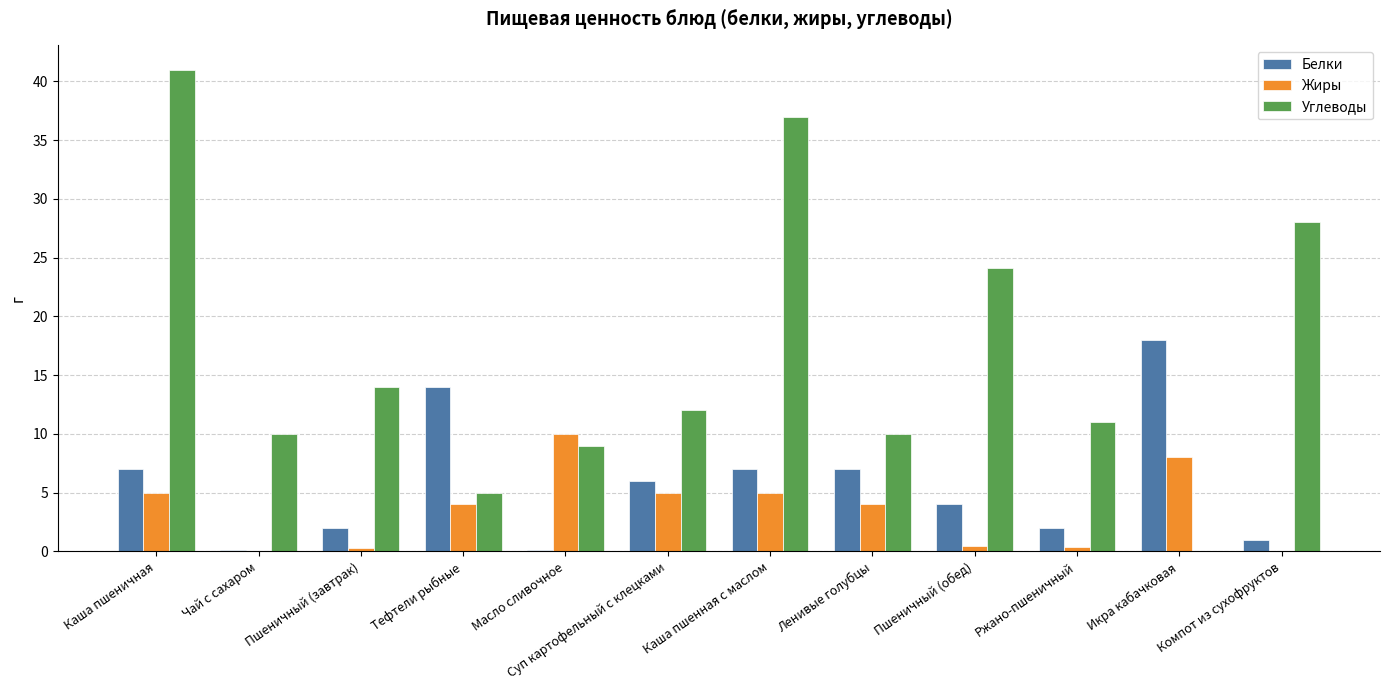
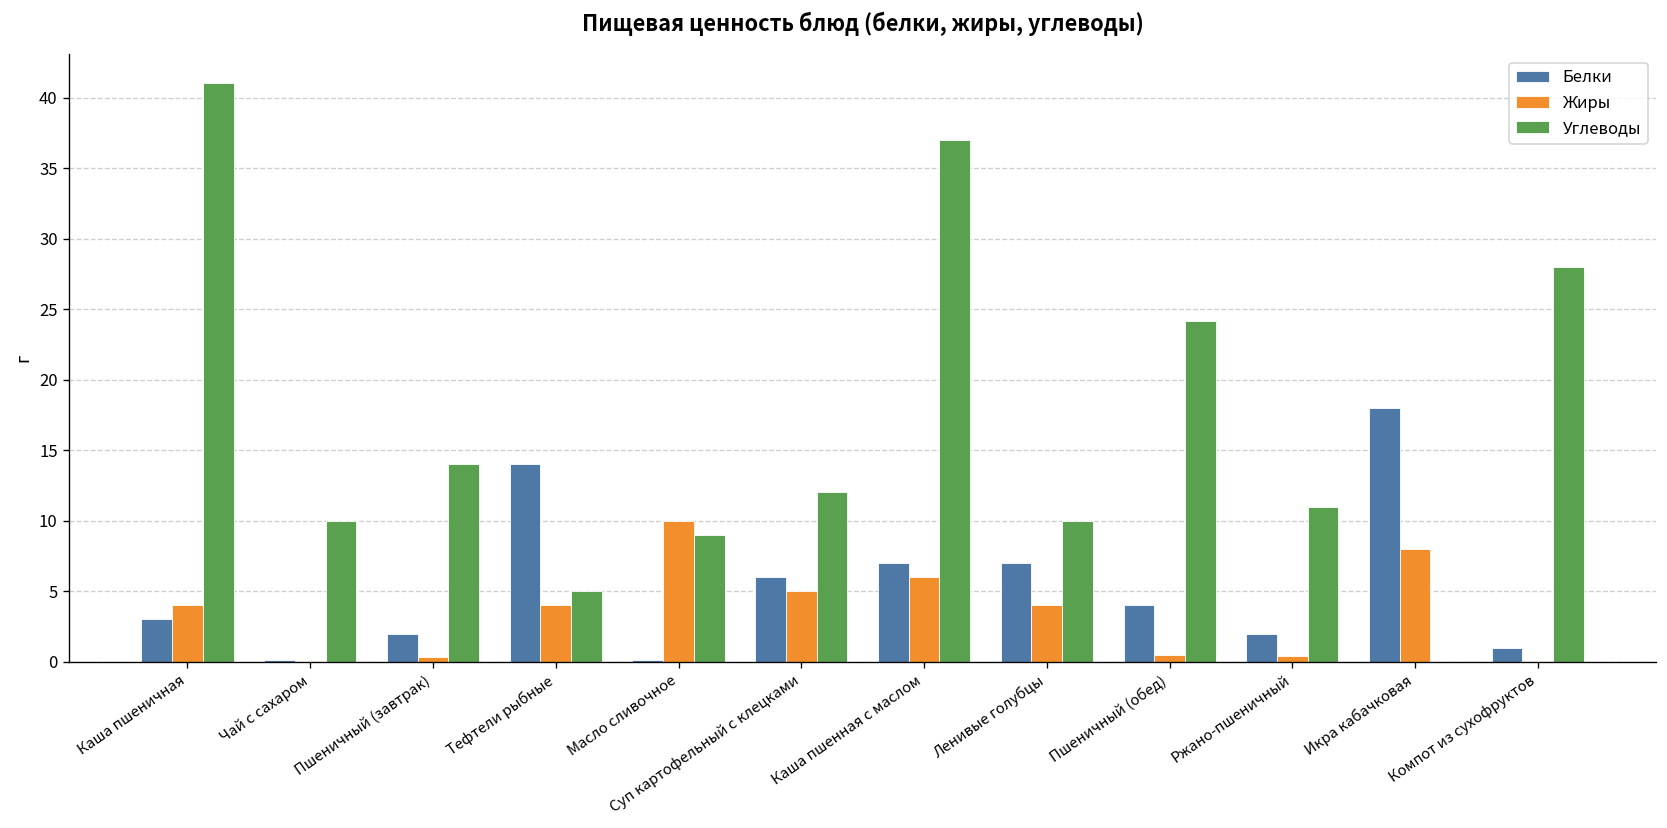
  {
    "Белки": {
-     "Каша пшеничная": 7,
+     "Каша пшеничная": 3,
      "Пшеничный (завтрак)": 2,
      "Тефтели рыбные": 14,
      "Суп картофельный с клецками": 6,
      "Каша пшенная с маслом": 7,
      "Ленивые голубцы": 7,
      "Пшеничный (обед)": 4,
      "Ржано-пшеничный": 2,
      "Икра кабачковая": 18,
      "Компот из сухофруктов": 1
    },
    "Жиры": {
-     "Каша пшеничная": 5,
+     "Каша пшеничная": 4,
      "Пшеничный (завтрак)": 0.3,
      "Тефтели рыбные": 4,
      "Масло сливочное": 10,
      "Суп картофельный с клецками": 5,
-     "Каша пшенная с маслом": 5,
+     "Каша пшенная с маслом": 6,
      "Ленивые голубцы": 4,
      "Пшеничный (обед)": 0.5,
      "Ржано-пшеничный": 0.4,
      "Икра кабачковая": 8
    },
    "Углеводы": {
      "Каша пшеничная": 41,
      "Чай с сахаром": 10,
      "Пшеничный (завтрак)": 14,
      "Тефтели рыбные": 5,
      "Масло сливочное": 9,
      "Суп картофельный с клецками": 12,
      "Каша пшенная с маслом": 37,
      "Ленивые голубцы": 10,
      "Пшеничный (обед)": 24,
      "Ржано-пшеничный": 11,
      "Икра кабачковая": 0,
      "Компот из сухофруктов": 28
    }
  }
